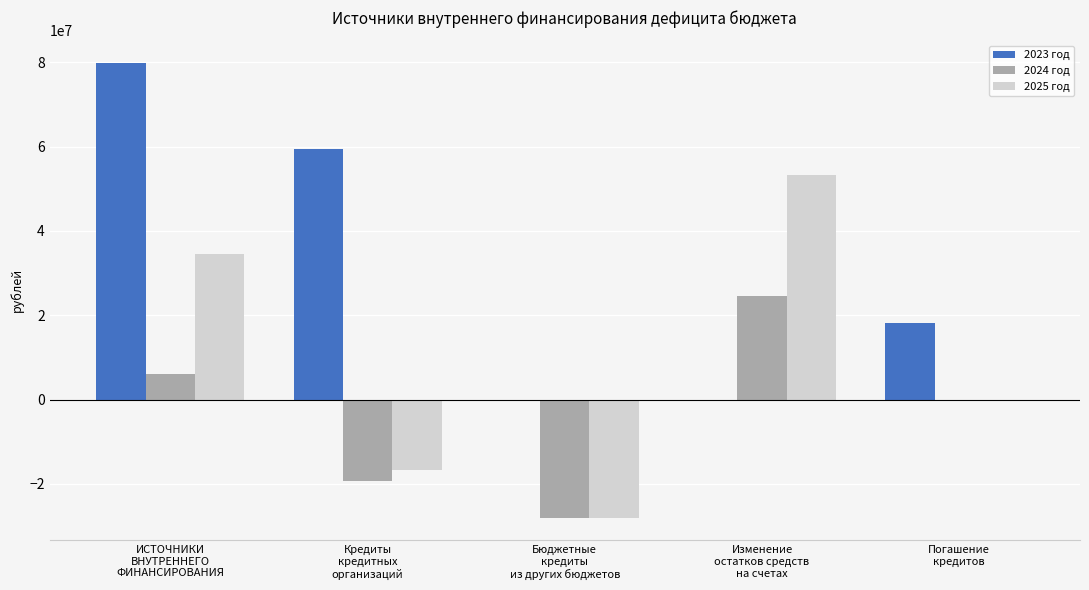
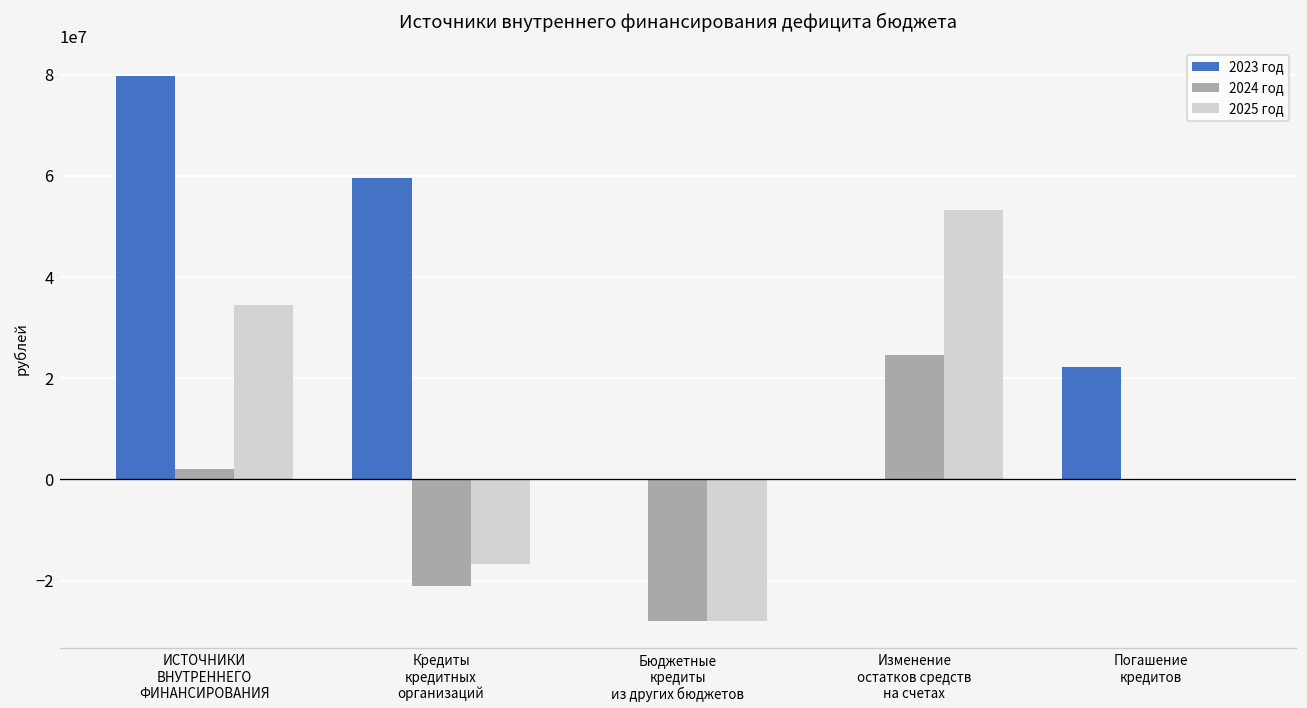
  {
    "2023 год": {
      "ИСТОЧНИКИ ВНУТРЕННЕГО ФИНАНСИРОВАНИЯ": 80000000,
      "Кредиты кредитных организаций": 60000000,
      "Бюджетные кредиты из других бюджетов": 0,
      "Изменение остатков средств на счетах": 0,
-     "Погашение кредитов": 18000000
+     "Погашение кредитов": 22000000
    },
    "2024 год": {
-     "ИСТОЧНИКИ ВНУТРЕННЕГО ФИНАНСИРОВАНИЯ": 6000000,
-     "Кредиты кредитных организаций": -19000000,
+     "ИСТОЧНИКИ ВНУТРЕННЕГО ФИНАНСИРОВАНИЯ": 2000000,
+     "Кредиты кредитных организаций": -21000000,
      "Бюджетные кредиты из других бюджетов": -28000000,
      "Изменение остатков средств на счетах": 25000000,
      "Погашение кредитов": 0
    },
    "2025 год": {
      "ИСТОЧНИКИ ВНУТРЕННЕГО ФИНАНСИРОВАНИЯ": 35000000,
      "Кредиты кредитных организаций": -17000000,
      "Бюджетные кредиты из других бюджетов": -28000000,
      "Изменение остатков средств на счетах": 53000000,
      "Погашение кредитов": 0
    }
  }
